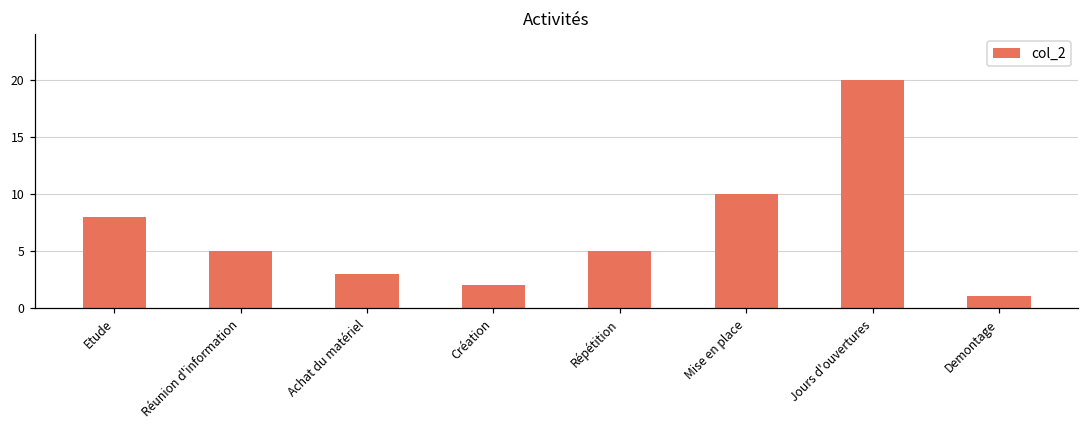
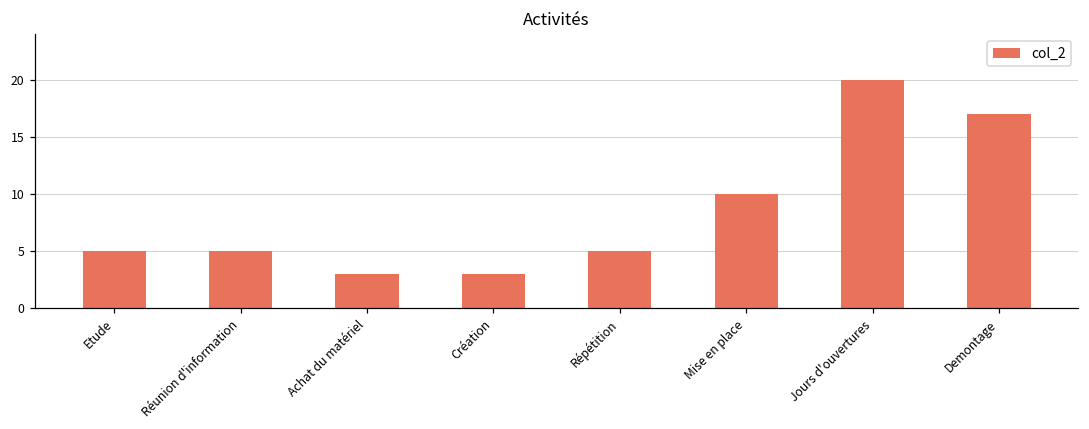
  {
-   "Etude": 8,
+   "Etude": 5,
    "Réunion d'information": 5,
    "Achat du matériel": 3,
-   "Création": 2,
+   "Création": 3,
    "Répétition": 5,
    "Mise en place": 10,
    "Jours d'ouvertures": 20,
-   "Demontage": 1
+   "Demontage": 17
  }
